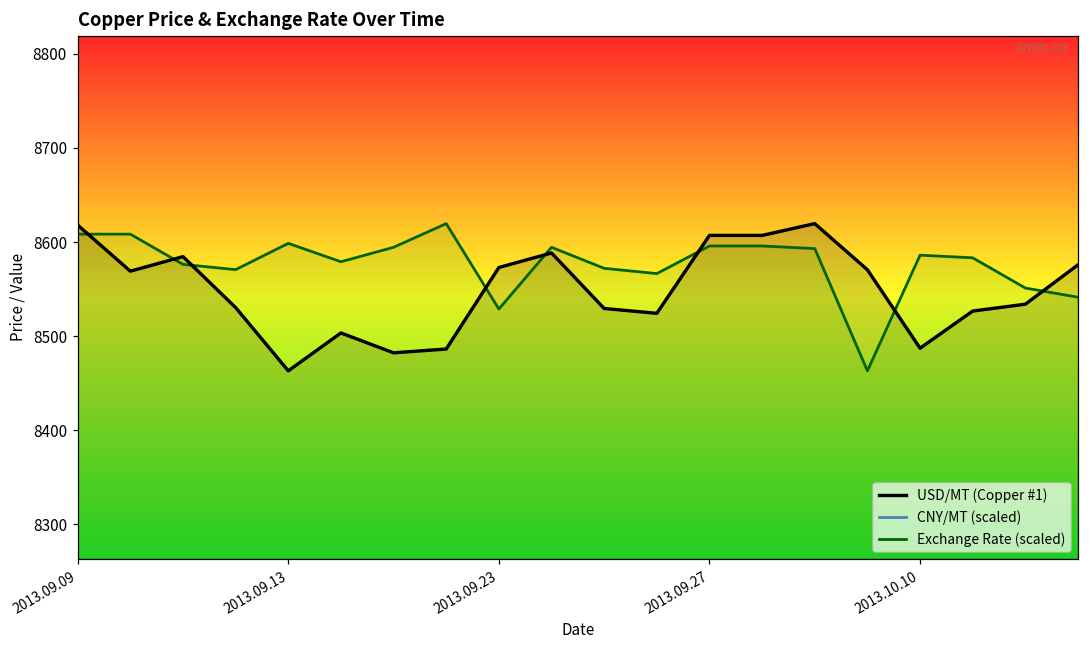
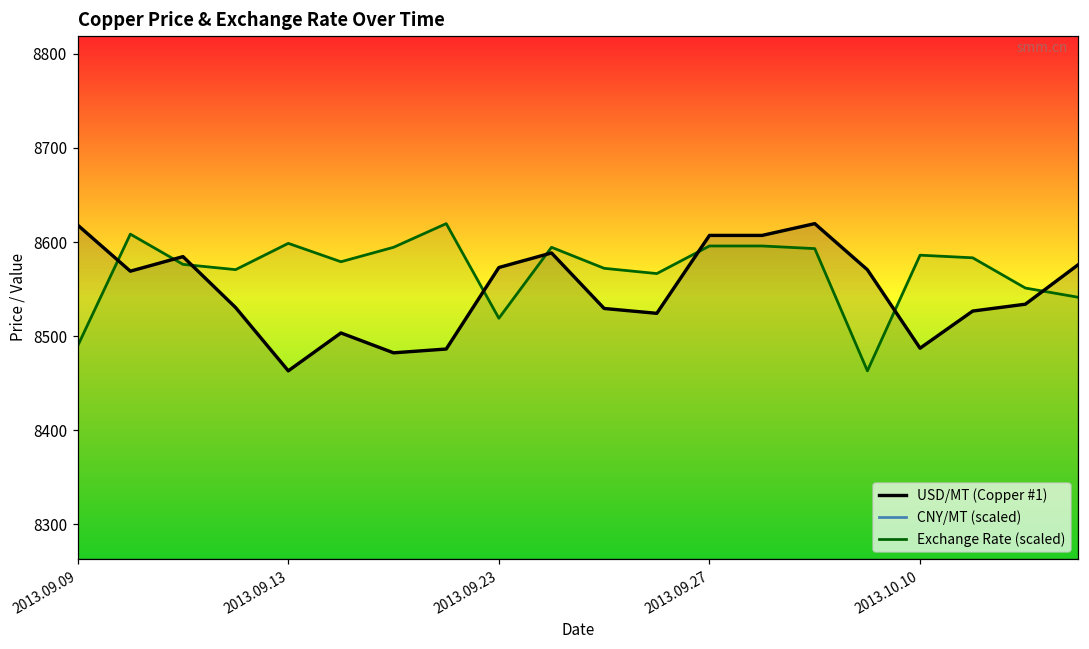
  {
    "Exchange Rate (scaled)": {
-     "2013.09.09": 8610,
+     "2013.09.09": 8490,
      "2013.09.13": 8600,
-     "2013.09.23": 8530,
+     "2013.09.23": 8520,
      "2013.09.27": 8600,
      "2013.10.10": 8590
    }
  }
